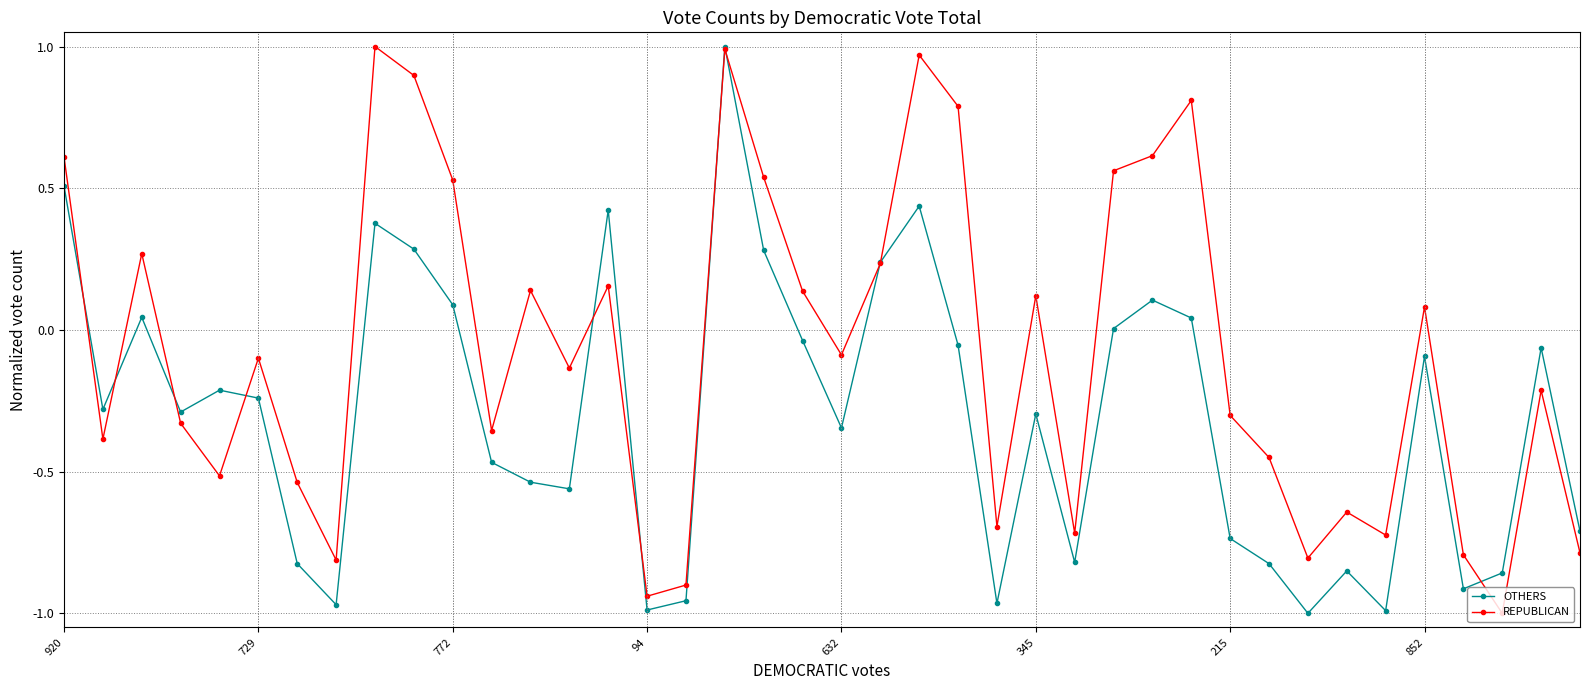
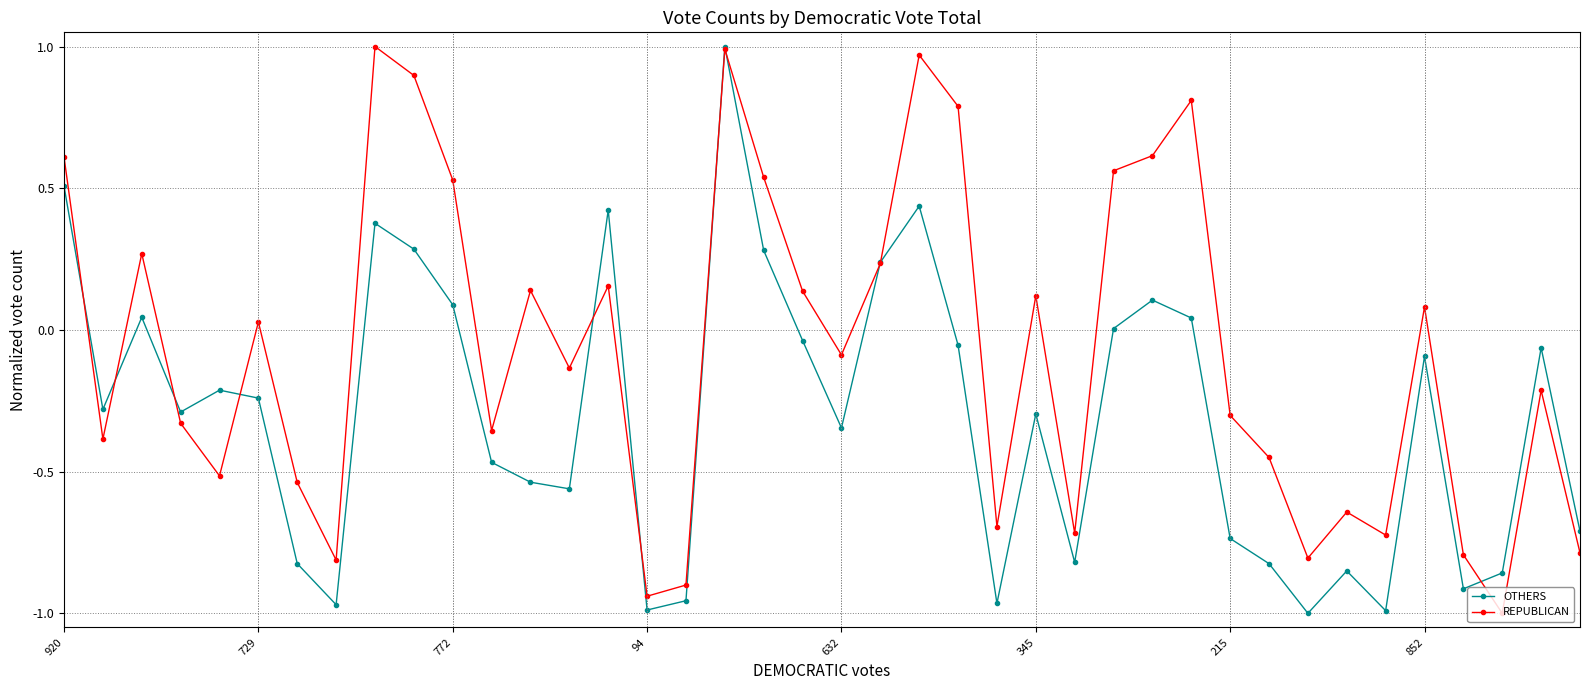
  {
    "OTHERS": {
      "920": 0.51,
      "729": -0.24,
      "772": 0.09,
      "94": -0.99,
      "632": -0.35,
      "345": -0.30,
      "215": -0.74,
      "852": -0.09
    },
    "REPUBLICAN": {
      "920": 0.61,
-     "729": -0.10,
+     "729": 0.03,
      "772": 0.53,
      "94": -0.94,
      "632": -0.09,
      "345": 0.12,
      "215": -0.30,
      "852": 0.08
    }
  }
